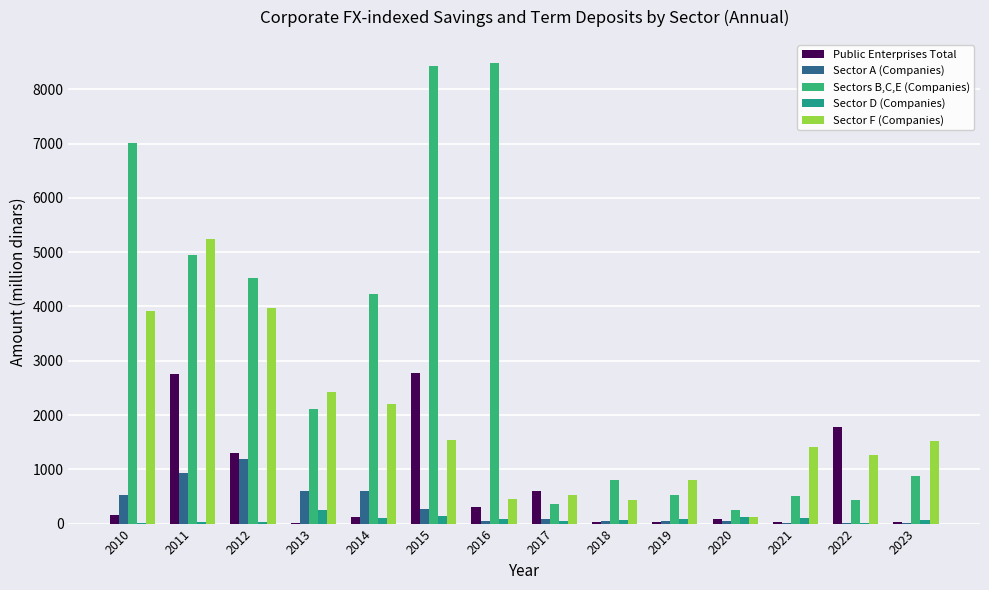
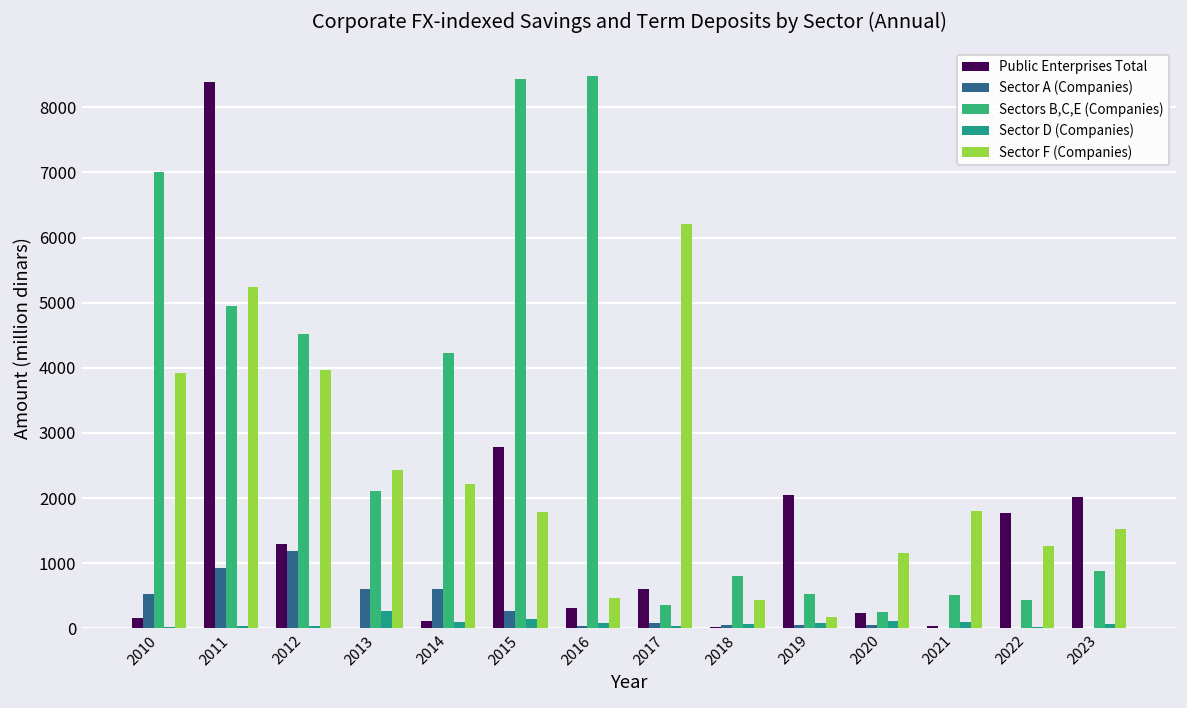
  {
    "Public Enterprises Total": {
      "2010": 200,
-     "2011": 2800,
+     "2011": 8400,
      "2012": 1300,
      "2014": 100,
      "2015": 2800,
      "2016": 300,
      "2017": 600,
-     "2019": 0,
-     "2020": 100,
+     "2019": 2000,
+     "2020": 200,
      "2022": 1800,
-     "2023": 0
+     "2023": 2000
    },
    "Sector F (Companies)": {
      "2010": 3900,
      "2011": 5200,
      "2012": 4000,
      "2013": 2400,
      "2014": 2200,
-     "2015": 1500,
+     "2015": 1800,
      "2016": 500,
-     "2017": 500,
+     "2017": 6200,
      "2018": 400,
-     "2019": 800,
-     "2020": 100,
-     "2021": 1400,
+     "2019": 200,
+     "2020": 1200,
+     "2021": 1800,
      "2022": 1300,
      "2023": 1500
    }
  }
